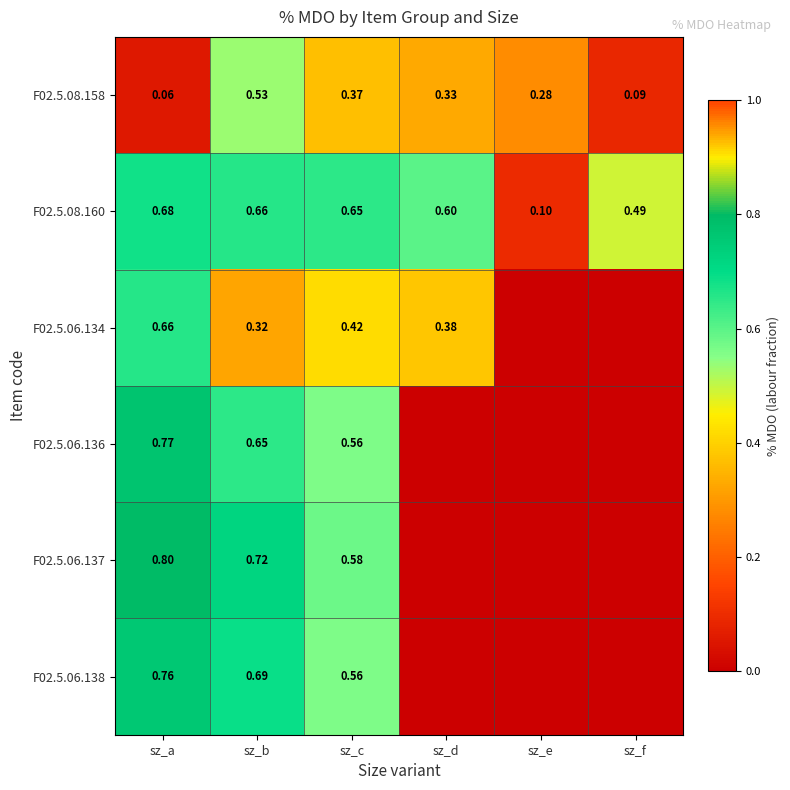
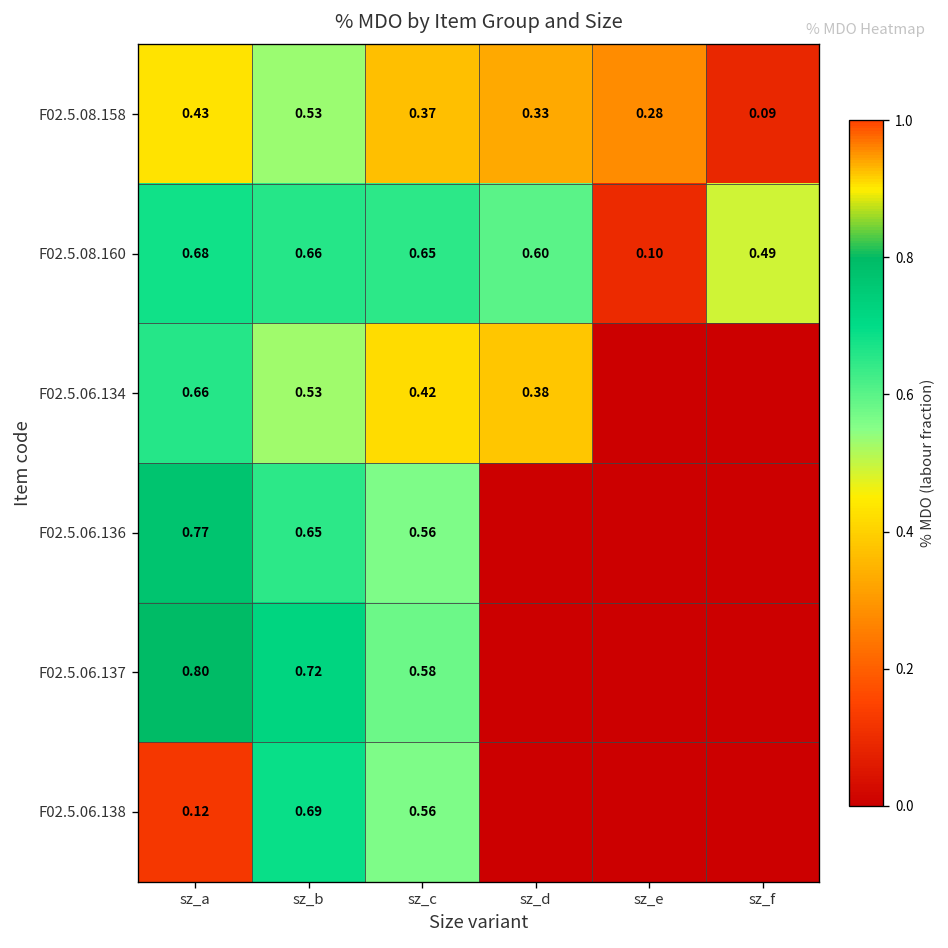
  {
    "F02.5.08.158": {
-     "sz_a": 0.06,
+     "sz_a": 0.43,
      "sz_b": 0.53,
      "sz_c": 0.37,
      "sz_d": 0.33,
      "sz_e": 0.28,
      "sz_f": 0.09
    },
    "F02.5.08.160": {
      "sz_a": 0.68,
      "sz_b": 0.66,
      "sz_c": 0.65,
      "sz_d": 0.60,
      "sz_e": 0.10,
      "sz_f": 0.49
    },
    "F02.5.06.134": {
      "sz_a": 0.66,
-     "sz_b": 0.32,
+     "sz_b": 0.53,
      "sz_c": 0.42,
      "sz_d": 0.38
    },
    "F02.5.06.136": {
      "sz_a": 0.77,
      "sz_b": 0.65,
      "sz_c": 0.56
    },
    "F02.5.06.137": {
      "sz_a": 0.80,
      "sz_b": 0.72,
      "sz_c": 0.58
    },
    "F02.5.06.138": {
-     "sz_a": 0.76,
+     "sz_a": 0.12,
      "sz_b": 0.69,
      "sz_c": 0.56
    }
  }
